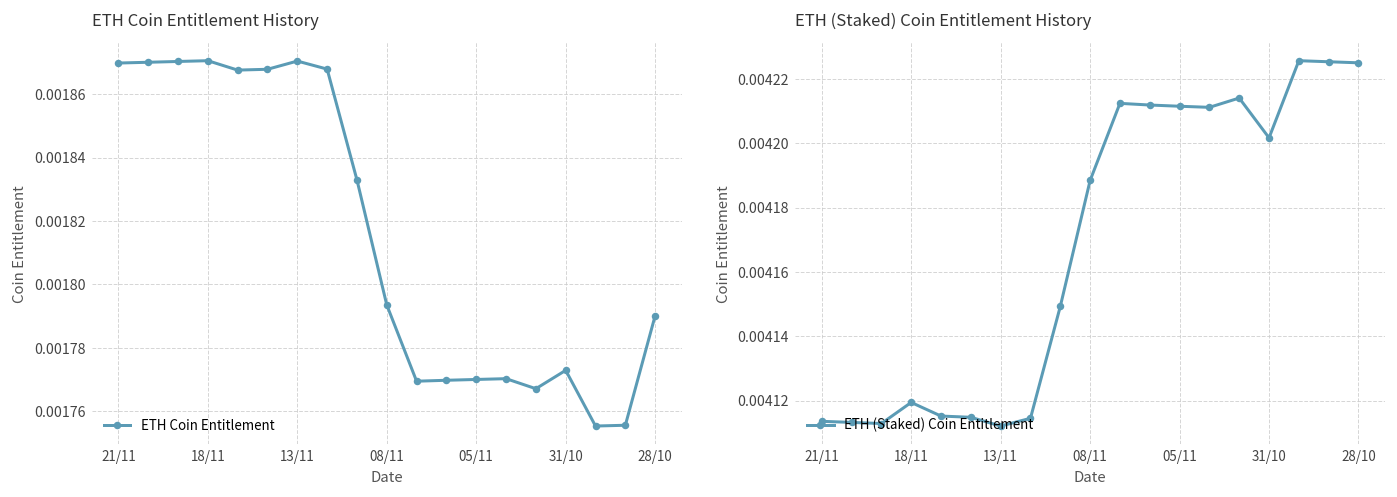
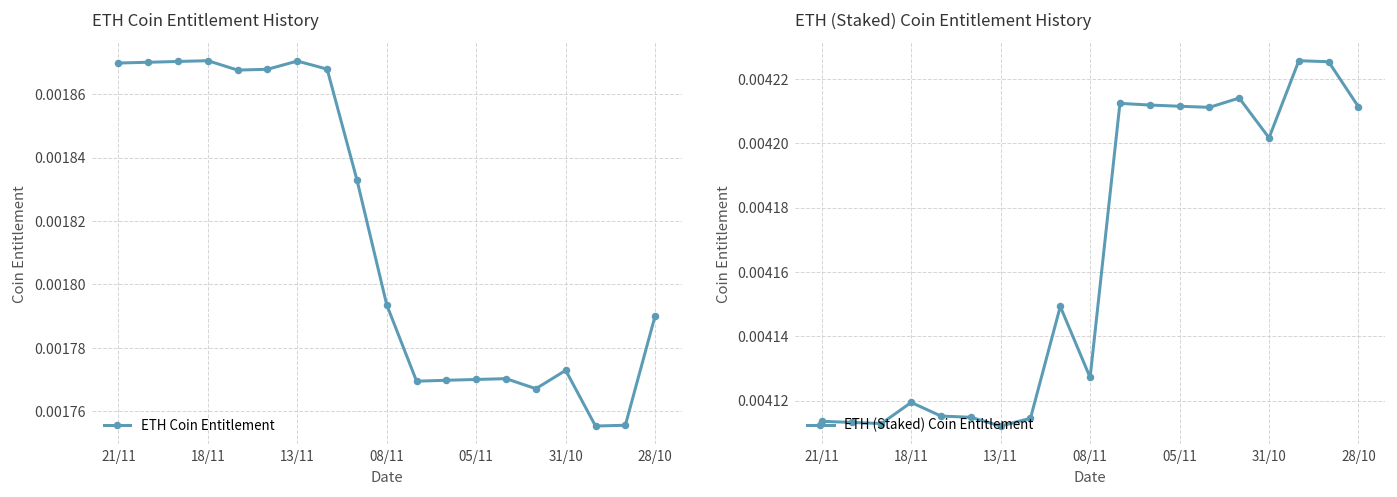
  {
    "ETH Coin Entitlement History": {
      "21/11": 0.001870,
      "18/11": 0.001871,
      "13/11": 0.001870,
      "08/11": 0.001793,
      "05/11": 0.001770,
      "31/10": 0.001773,
      "28/10": 0.001790
    },
    "ETH (Staked) Coin Entitlement History": {
      "21/11": 0.004114,
      "18/11": 0.004119,
      "13/11": 0.004112,
-     "08/11": 0.004188,
+     "08/11": 0.004127,
      "05/11": 0.004211,
      "31/10": 0.004202,
-     "28/10": 0.004225
+     "28/10": 0.004211
    }
  }
